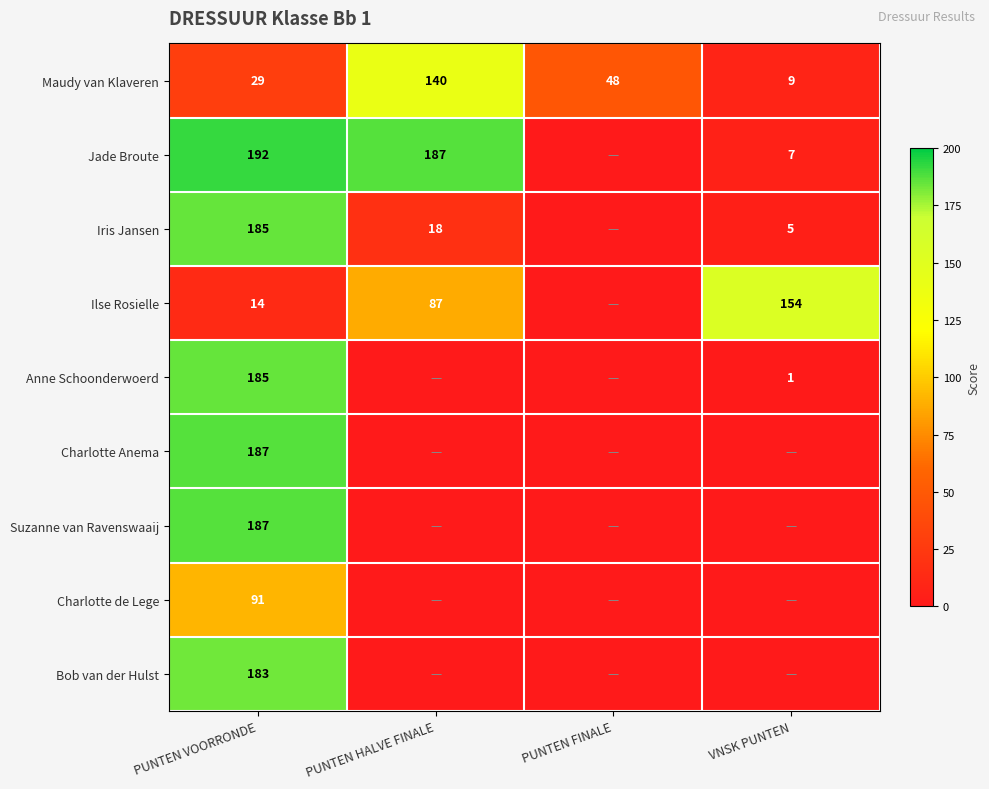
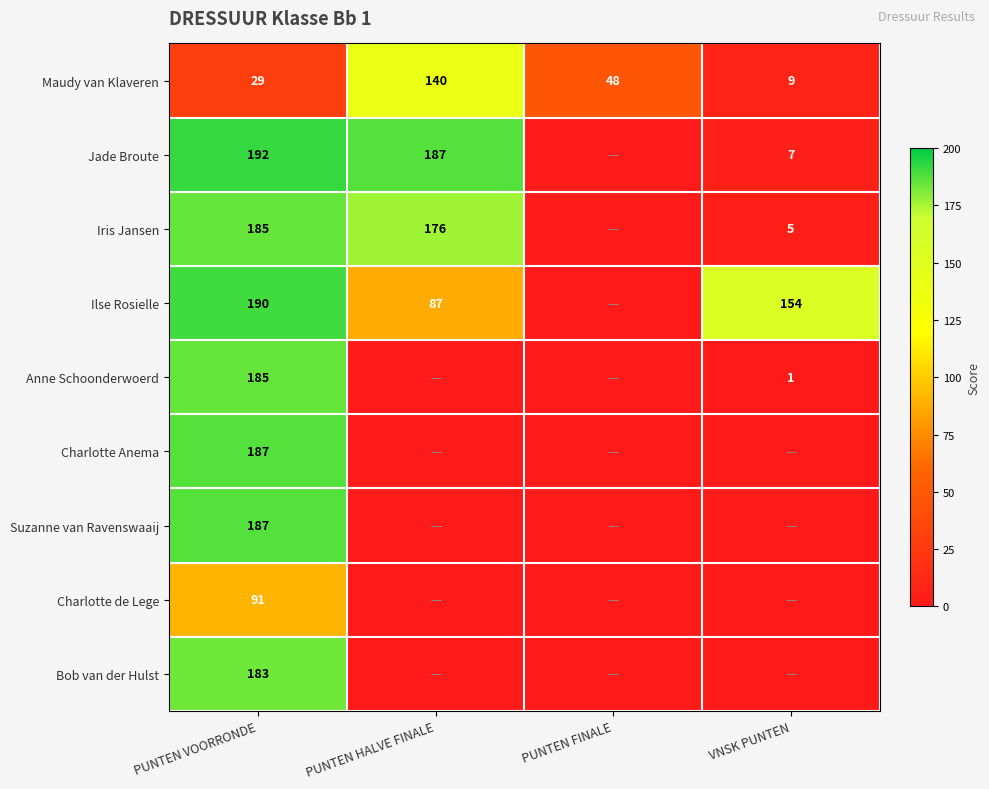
  {
    "Maudy van Klaveren": {
      "PUNTEN VOORRONDE": 29,
      "PUNTEN HALVE FINALE": 140,
      "PUNTEN FINALE": 48,
      "VNSK PUNTEN": 9
    },
    "Jade Broute": {
      "PUNTEN VOORRONDE": 192,
      "PUNTEN HALVE FINALE": 187,
      "VNSK PUNTEN": 7
    },
    "Iris Jansen": {
      "PUNTEN VOORRONDE": 185,
-     "PUNTEN HALVE FINALE": 18,
+     "PUNTEN HALVE FINALE": 176,
      "VNSK PUNTEN": 5
    },
    "Ilse Rosielle": {
-     "PUNTEN VOORRONDE": 14,
+     "PUNTEN VOORRONDE": 190,
      "PUNTEN HALVE FINALE": 87,
      "VNSK PUNTEN": 154
    },
    "Anne Schoonderwoerd": {
      "PUNTEN VOORRONDE": 185,
      "VNSK PUNTEN": 1
    },
    "Charlotte Anema": {
      "PUNTEN VOORRONDE": 187
    },
    "Suzanne van Ravenswaaij": {
      "PUNTEN VOORRONDE": 187
    },
    "Charlotte de Lege": {
      "PUNTEN VOORRONDE": 91
    },
    "Bob van der Hulst": {
      "PUNTEN VOORRONDE": 183
    }
  }
